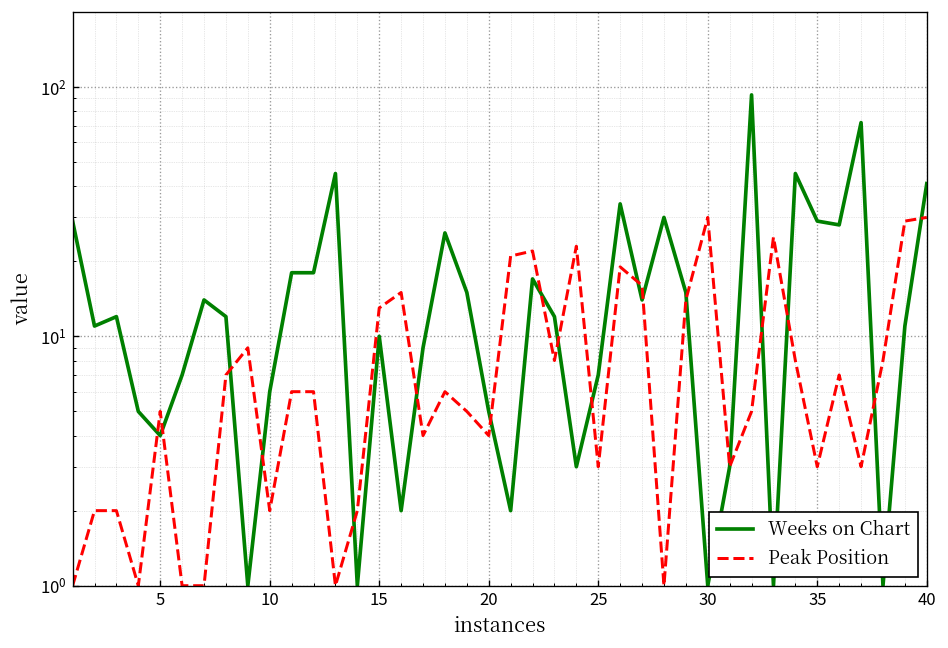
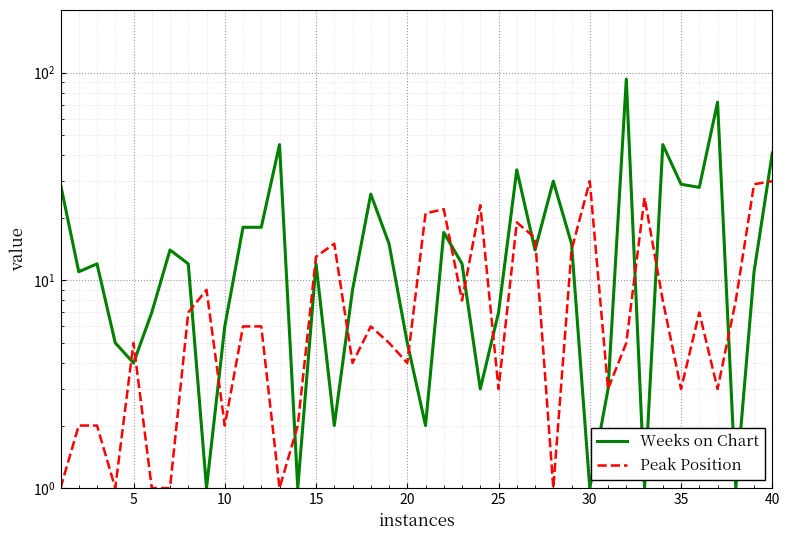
  {
    "Weeks on Chart": {
      "5": 4,
      "10": 6,
-     "15": 10,
+     "15": 12,
      "20": 5,
      "25": 7,
      "30": 1,
      "35": 29,
      "40": 41
    },
    "Peak Position": {
      "5": 5,
      "10": 2,
      "15": 13,
      "20": 4,
      "25": 3,
      "30": 30,
      "35": 3,
      "40": 30
    }
  }
